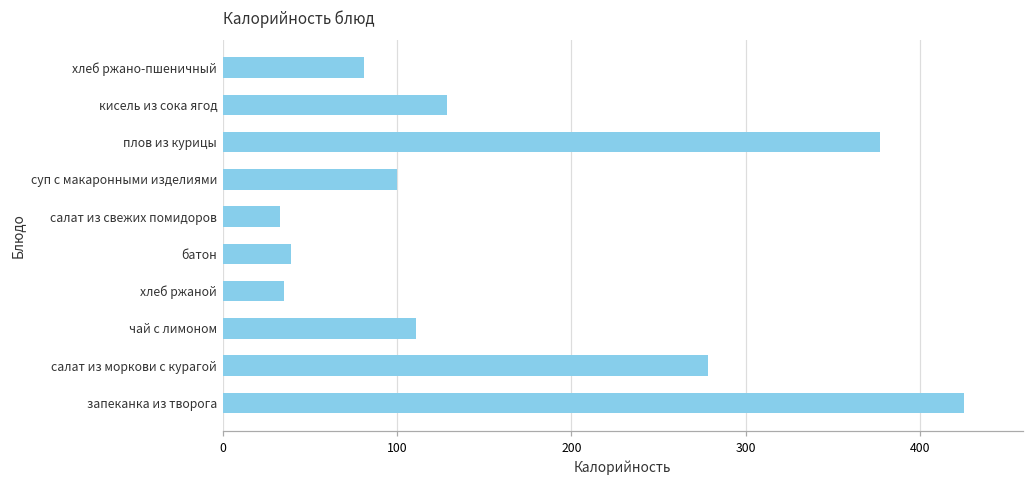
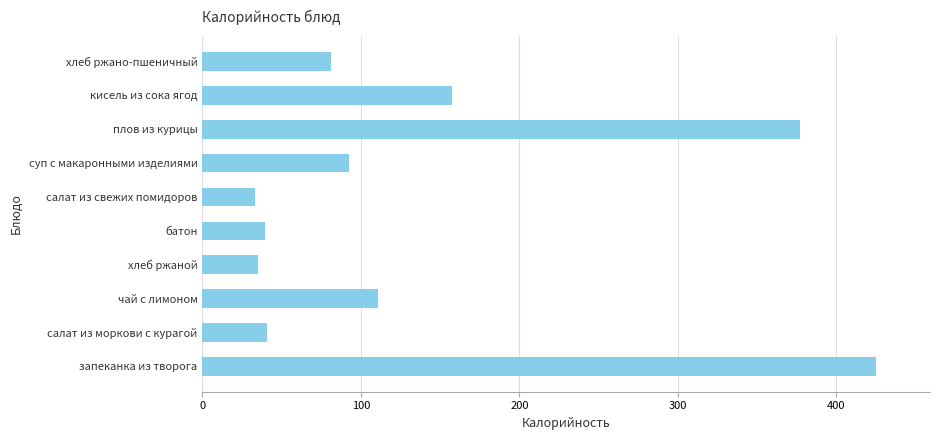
  {
    "хлеб ржано-пшеничный": 81,
-   "кисель из сока ягод": 129,
+   "кисель из сока ягод": 158,
    "плов из курицы": 377,
-   "суп с макаронными изделиями": 100,
+   "суп с макаронными изделиями": 92,
    "салат из свежих помидоров": 33,
    "батон": 39,
    "хлеб ржаной": 35,
    "чай с лимоном": 111,
-   "салат из моркови с курагой": 279,
+   "салат из моркови с курагой": 41,
    "запеканка из творога": 425
  }
